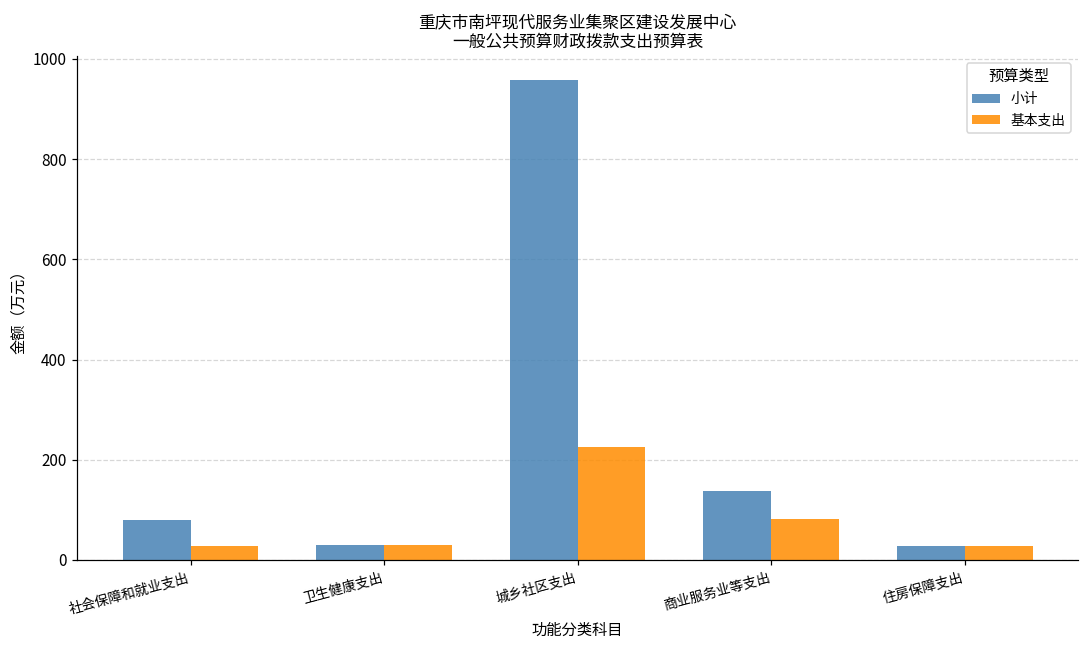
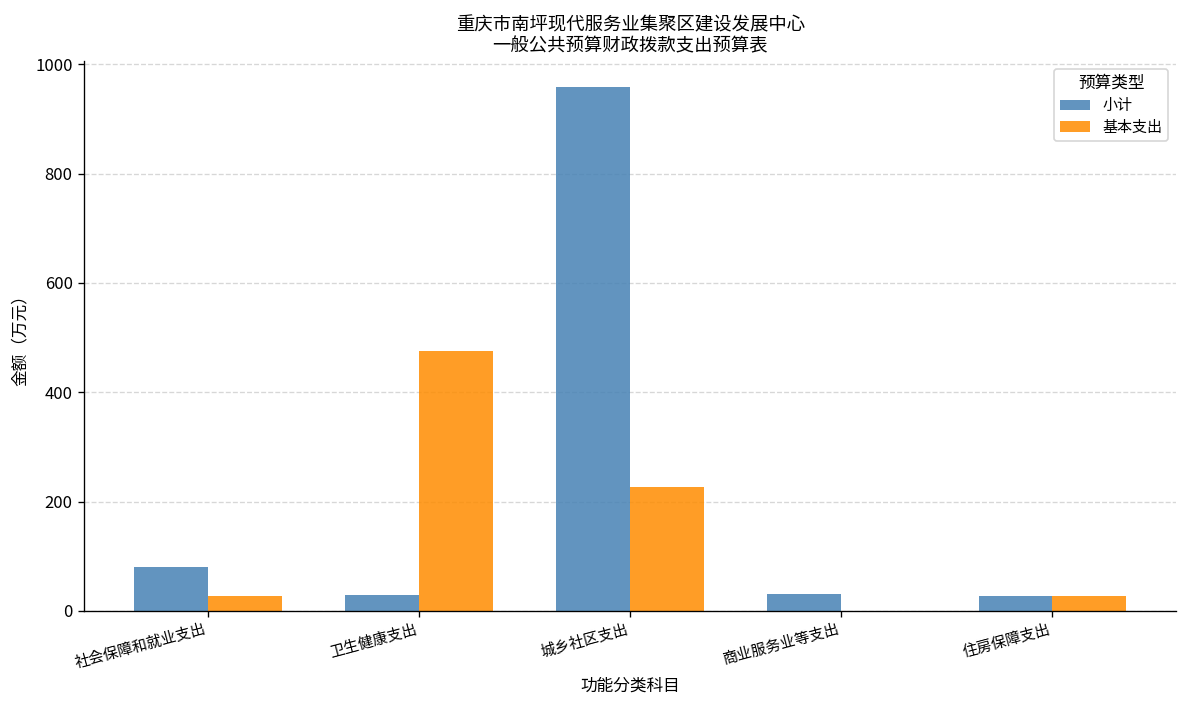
  {
    "小计": {
      "社会保障和就业支出": 80,
      "卫生健康支出": 30,
      "城乡社区支出": 960,
-     "商业服务业等支出": 140,
+     "商业服务业等支出": 30,
      "住房保障支出": 30
    },
    "基本支出": {
      "社会保障和就业支出": 30,
-     "卫生健康支出": 30,
+     "卫生健康支出": 480,
      "城乡社区支出": 230,
-     "商业服务业等支出": 80,
+     "商业服务业等支出": 0,
      "住房保障支出": 30
    }
  }
